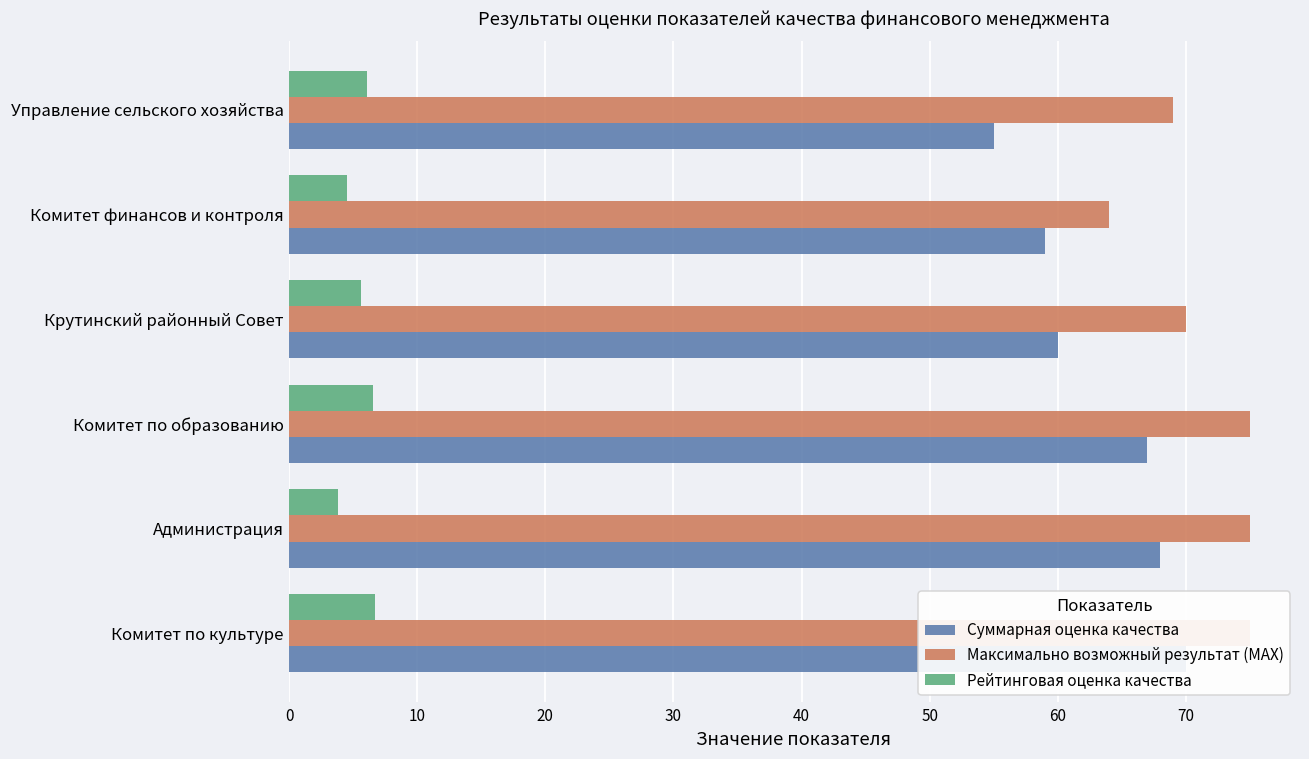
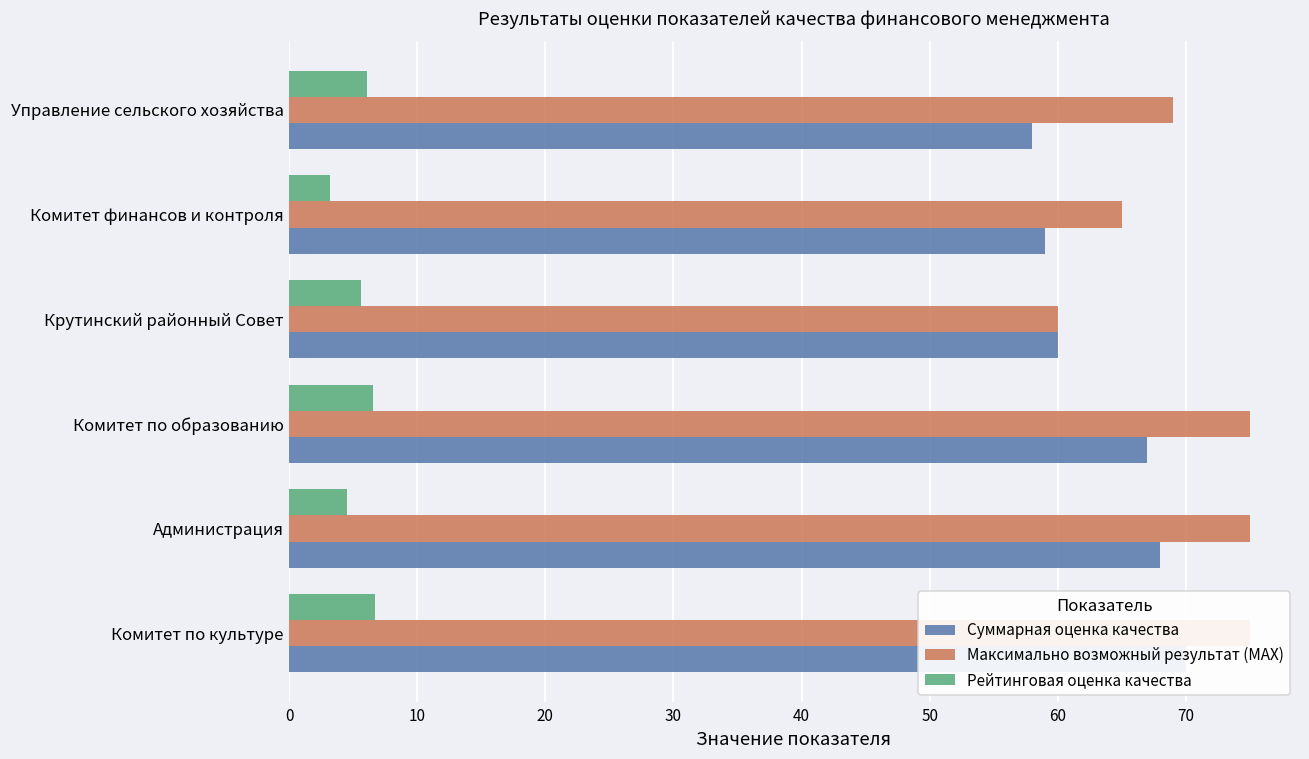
  {
    "Суммарная оценка качества": {
-     "Управление сельского хозяйства": 55,
+     "Управление сельского хозяйства": 58,
      "Комитет финансов и контроля": 59,
      "Крутинский районный Совет": 60,
      "Комитет по образованию": 67,
      "Администрация": 68
    },
    "Максимально возможный результат (MAX)": {
      "Управление сельского хозяйства": 69,
-     "Комитет финансов и контроля": 64,
-     "Крутинский районный Совет": 70,
+     "Комитет финансов и контроля": 65,
+     "Крутинский районный Совет": 60,
      "Комитет по образованию": 75,
      "Администрация": 75
    },
    "Рейтинговая оценка качества": {
      "Управление сельского хозяйства": 6.1,
-     "Комитет финансов и контроля": 4.5,
+     "Комитет финансов и контроля": 3.2,
      "Крутинский районный Совет": 5.6,
      "Комитет по образованию": 6.6,
-     "Администрация": 3.8,
+     "Администрация": 4.5,
      "Комитет по культуре": 6.7
    }
  }
